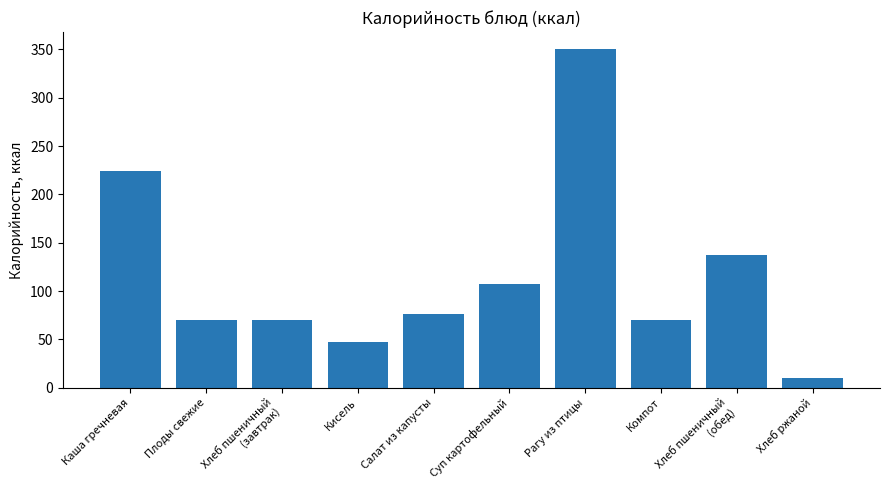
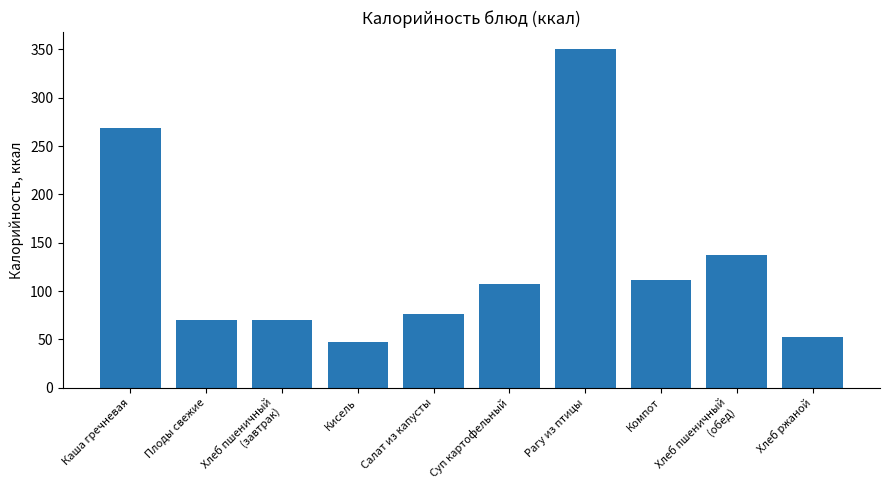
  {
-   "Каша гречневая": 220,
+   "Каша гречневая": 270,
    "Плоды свежие": 70,
    "Хлеб пшеничный (завтрак)": 70,
    "Кисель": 50,
    "Салат из капусты": 80,
    "Суп картофельный": 110,
    "Рагу из птицы": 350,
-   "Компот": 70,
+   "Компот": 110,
    "Хлеб пшеничный (обед)": 140,
-   "Хлеб ржаной": 10
+   "Хлеб ржаной": 50
  }
